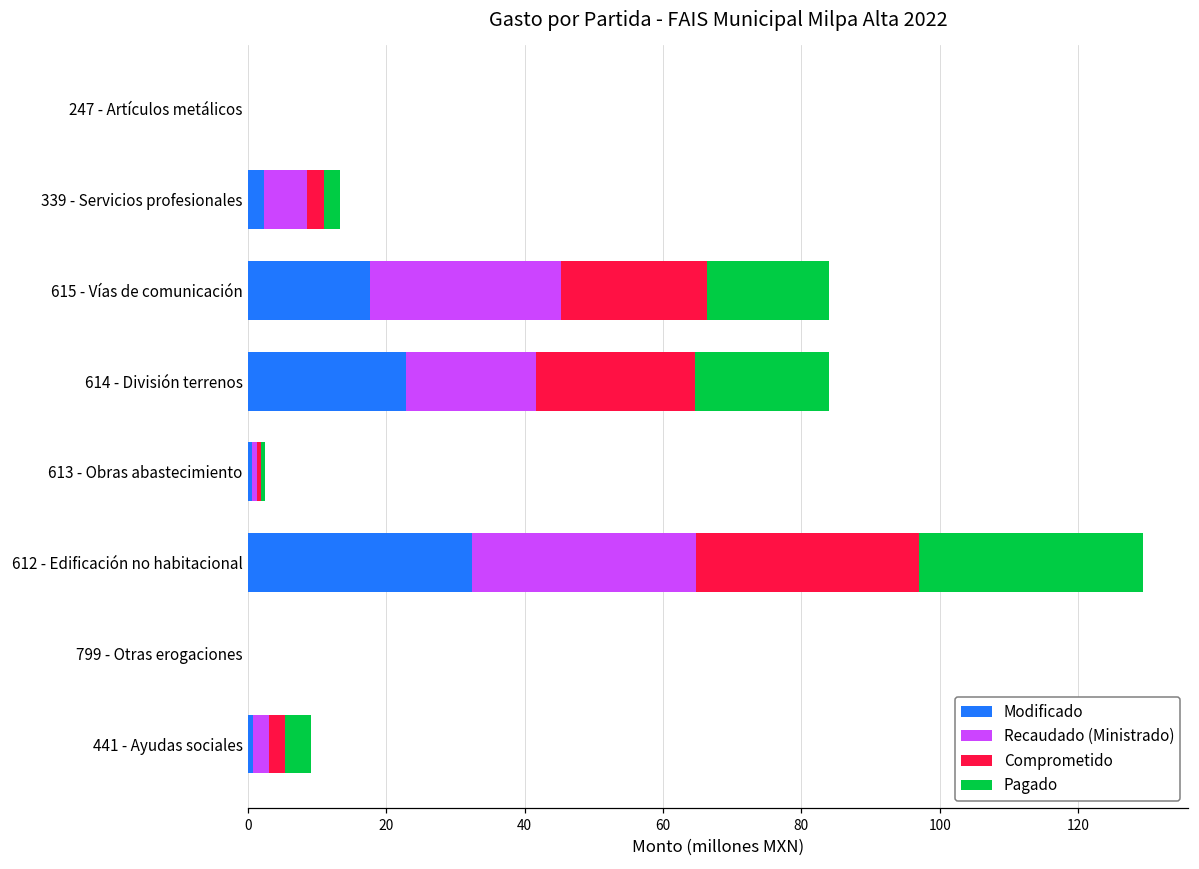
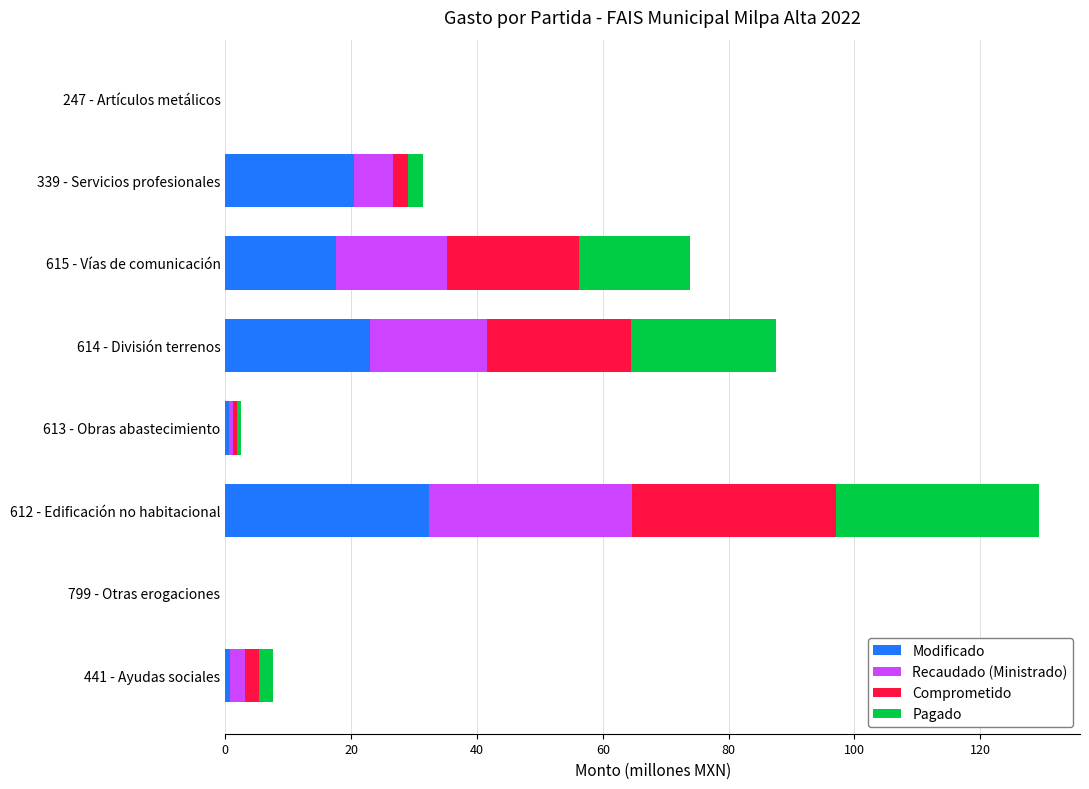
  {
    "Modificado": {
      "247 - Artículos metálicos": 0,
-     "339 - Servicios profesionales": 2,
+     "339 - Servicios profesionales": 20,
      "615 - Vías de comunicación": 18,
      "614 - División terrenos": 23,
      "613 - Obras abastecimiento": 1,
      "612 - Edificación no habitacional": 32,
      "799 - Otras erogaciones": 0,
      "441 - Ayudas sociales": 1
    },
    "Recaudado (Ministrado)": {
      "247 - Artículos metálicos": 0,
      "339 - Servicios profesionales": 6,
-     "615 - Vías de comunicación": 28,
+     "615 - Vías de comunicación": 18,
      "614 - División terrenos": 19,
      "613 - Obras abastecimiento": 1,
      "612 - Edificación no habitacional": 32,
      "799 - Otras erogaciones": 0,
      "441 - Ayudas sociales": 2
    },
    "Comprometido": {
      "247 - Artículos metálicos": 0,
      "339 - Servicios profesionales": 2,
      "615 - Vías de comunicación": 21,
      "614 - División terrenos": 23,
      "613 - Obras abastecimiento": 1,
      "612 - Edificación no habitacional": 32,
      "799 - Otras erogaciones": 0,
      "441 - Ayudas sociales": 2
    },
    "Pagado": {
      "247 - Artículos metálicos": 0,
      "339 - Servicios profesionales": 2,
      "615 - Vías de comunicación": 18,
-     "614 - División terrenos": 19,
+     "614 - División terrenos": 23,
      "613 - Obras abastecimiento": 1,
      "612 - Edificación no habitacional": 32,
      "799 - Otras erogaciones": 0,
-     "441 - Ayudas sociales": 4
+     "441 - Ayudas sociales": 2
    }
  }
